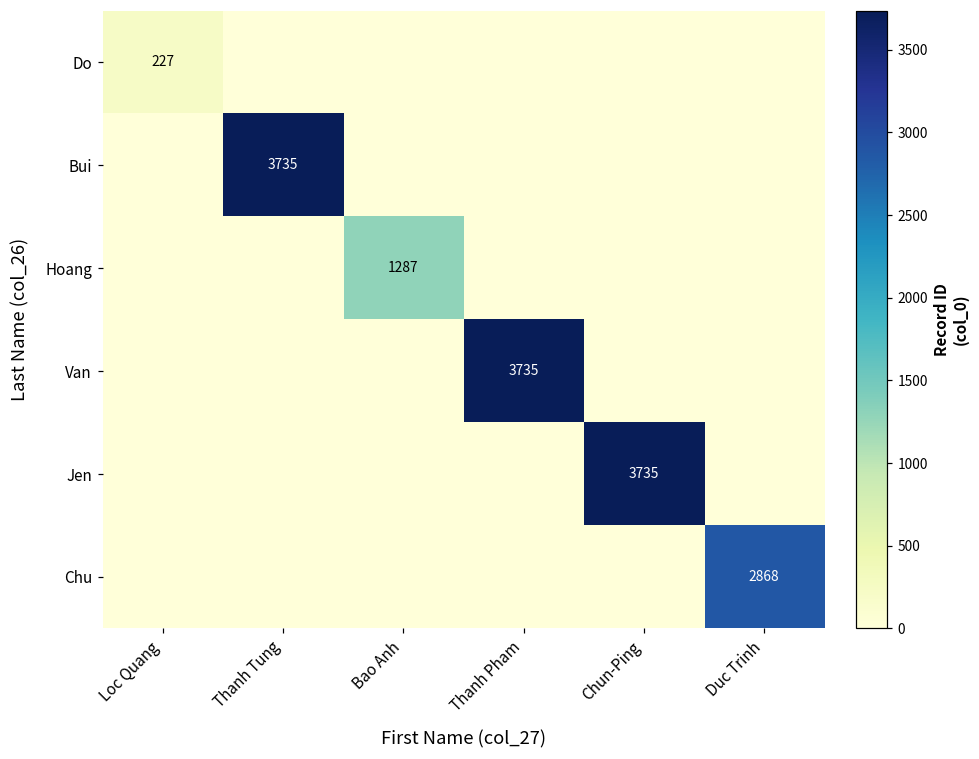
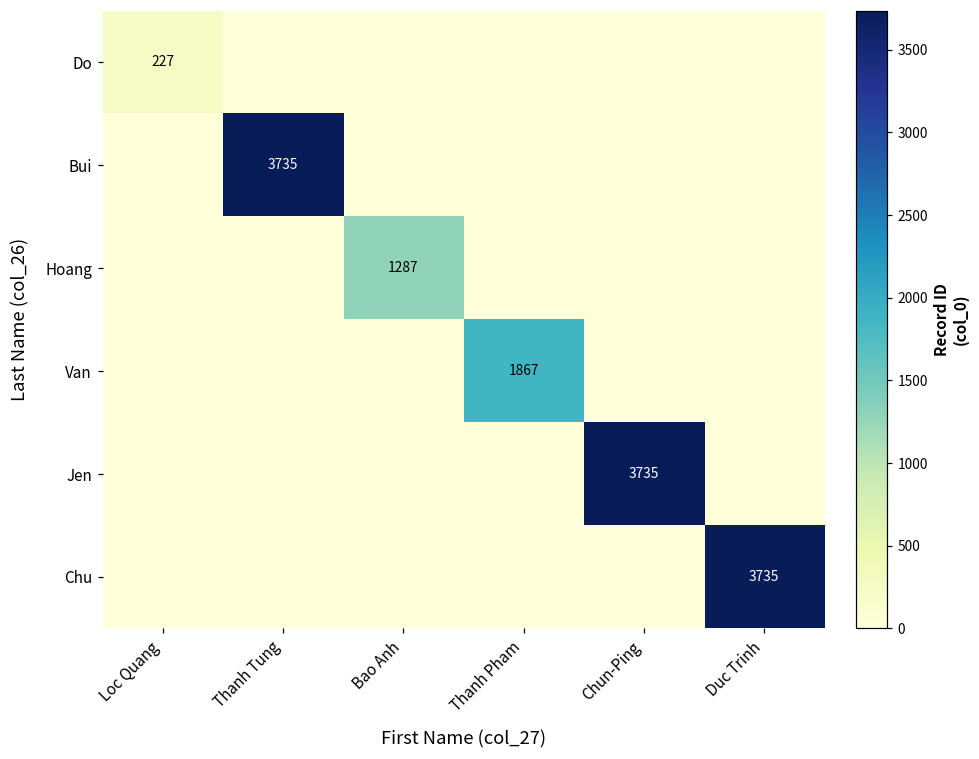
  {
    "Do": {
      "Loc Quang": 227
    },
    "Bui": {
      "Thanh Tung": 3735
    },
    "Hoang": {
      "Bao Anh": 1287
    },
    "Van": {
-     "Thanh Pham": 3735
+     "Thanh Pham": 1867
    },
    "Jen": {
      "Chun-Ping": 3735
    },
    "Chu": {
-     "Duc Trinh": 2868
+     "Duc Trinh": 3735
    }
  }
